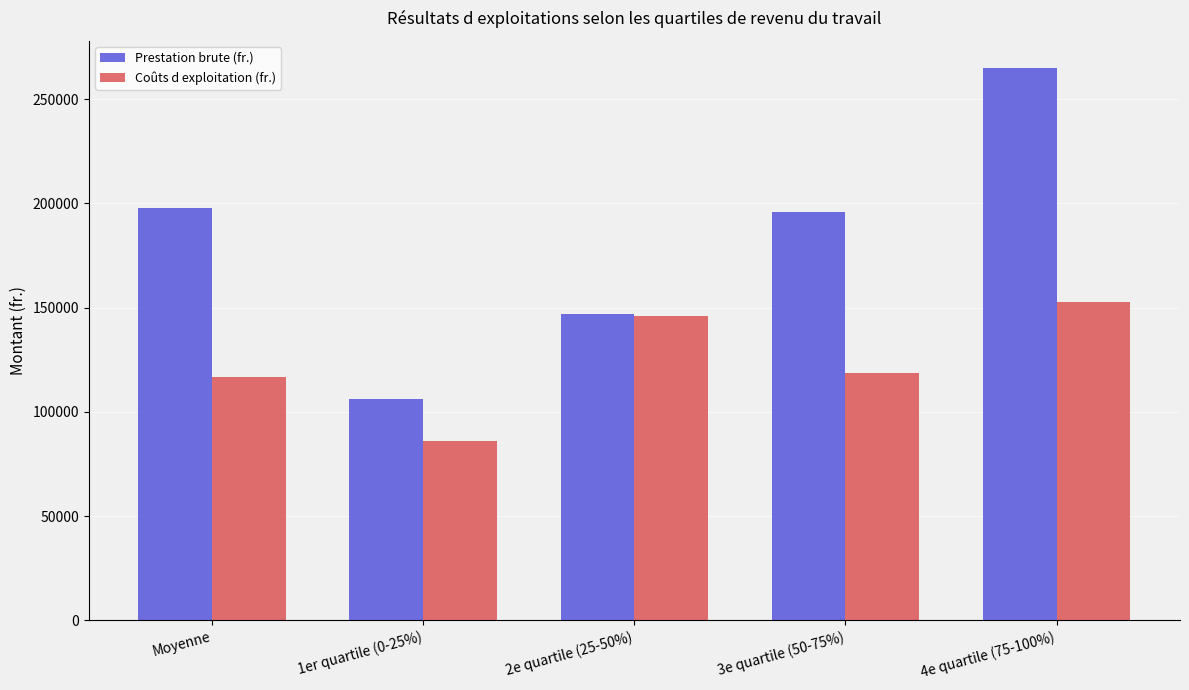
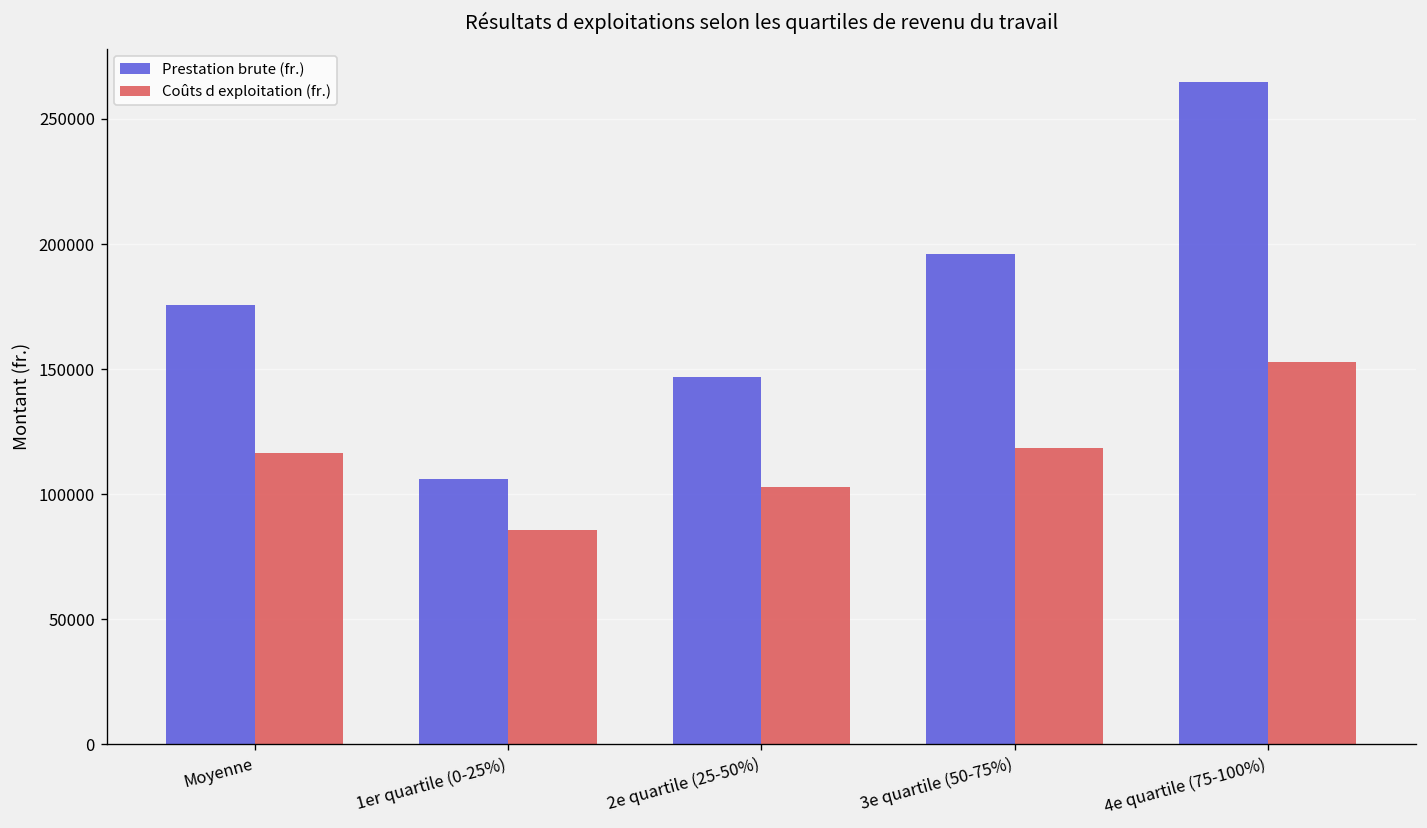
  {
    "Prestation brute (fr.)": {
-     "Moyenne": 198000,
+     "Moyenne": 176000,
      "1er quartile (0-25%)": 106000,
      "2e quartile (25-50%)": 147000,
      "3e quartile (50-75%)": 196000,
      "4e quartile (75-100%)": 265000
    },
    "Coûts d exploitation (fr.)": {
      "Moyenne": 117000,
      "1er quartile (0-25%)": 86000,
-     "2e quartile (25-50%)": 146000,
+     "2e quartile (25-50%)": 103000,
      "3e quartile (50-75%)": 119000,
      "4e quartile (75-100%)": 153000
    }
  }
